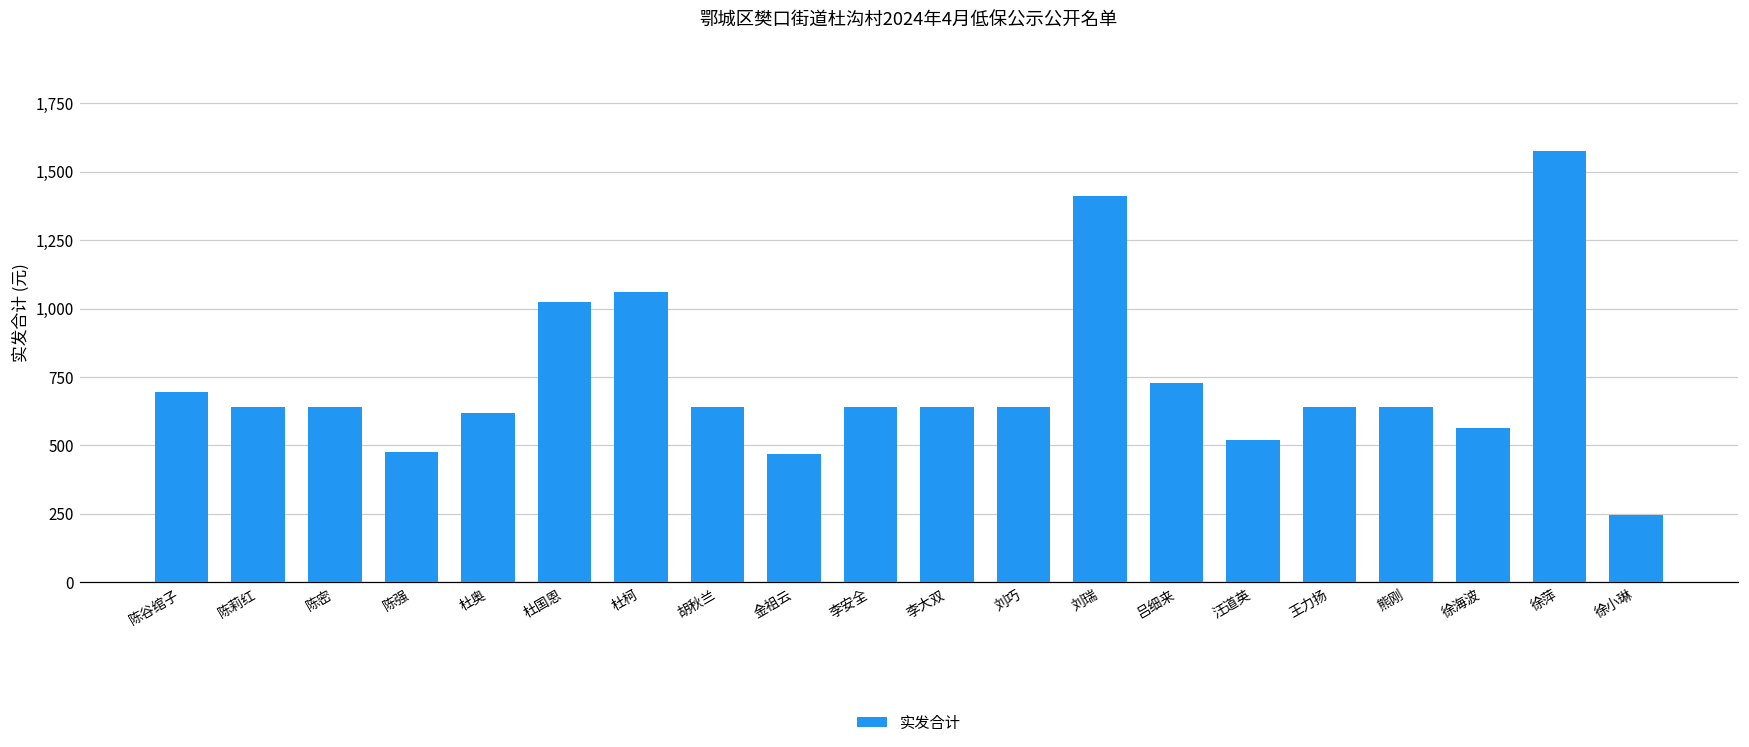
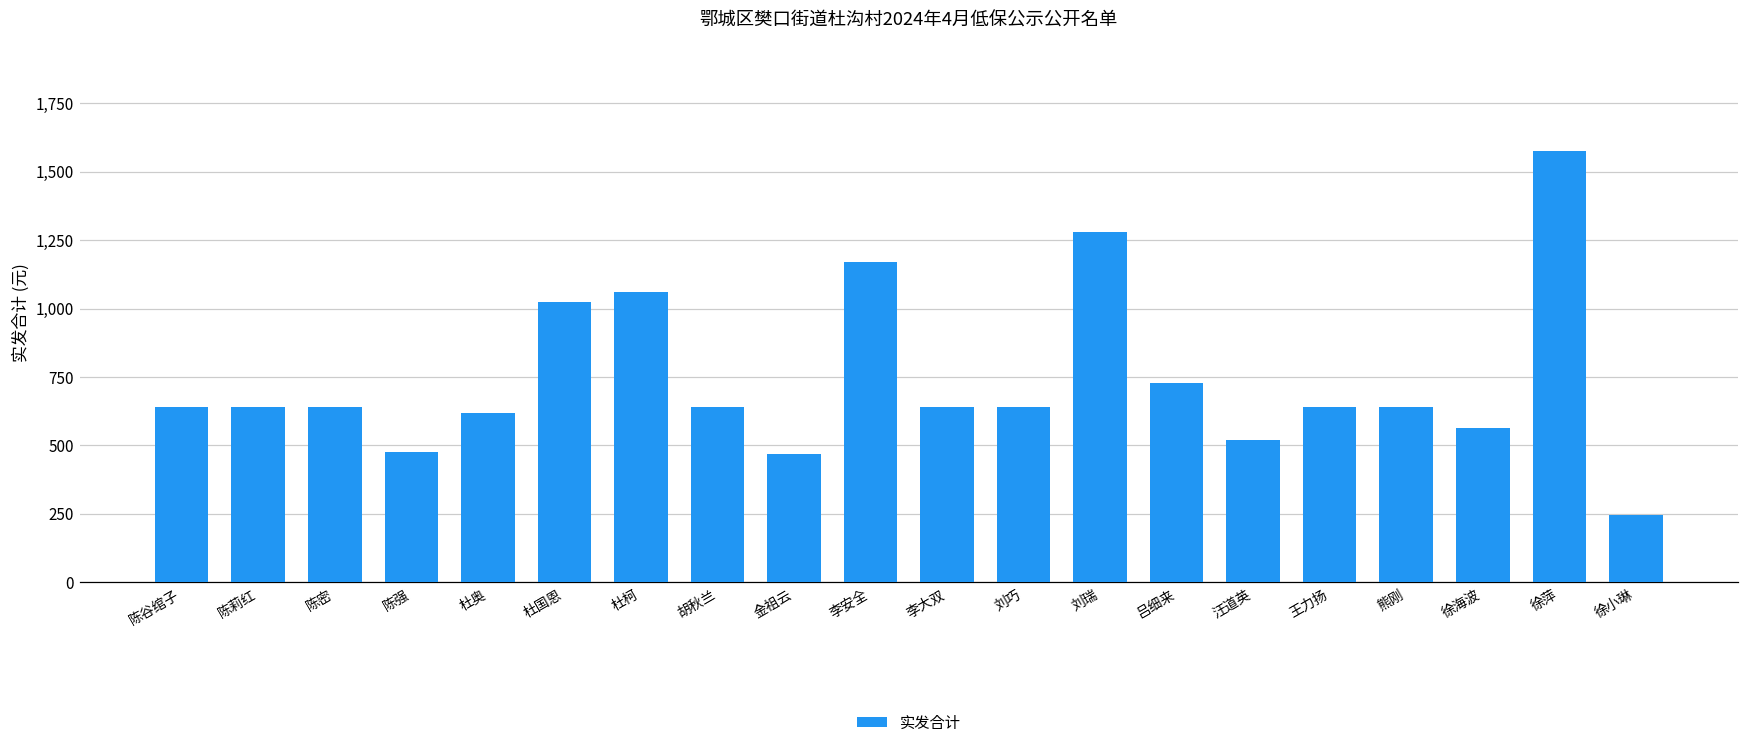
  {
-   "陈谷绾子": "700",
+   "陈谷绾子": "640",
    "陈莉红": "640",
    "陈密": "640",
    "陈强": "480",
    "杜奥": "620",
    "杜国恩": "1,020",
    "杜柯": "1,060",
    "胡秋兰": "640",
    "金祖云": "470",
-   "李安全": "640",
+   "李安全": "1,170",
    "李大双": "640",
    "刘巧": "640",
-   "刘瑞": "1,410",
+   "刘瑞": "1,280",
    "吕细来": "730",
    "汪道英": "520",
    "王力扬": "640",
    "熊刚": "640",
    "徐海波": "570",
    "徐萍": "1,580",
    "徐小琳": "250"
  }
